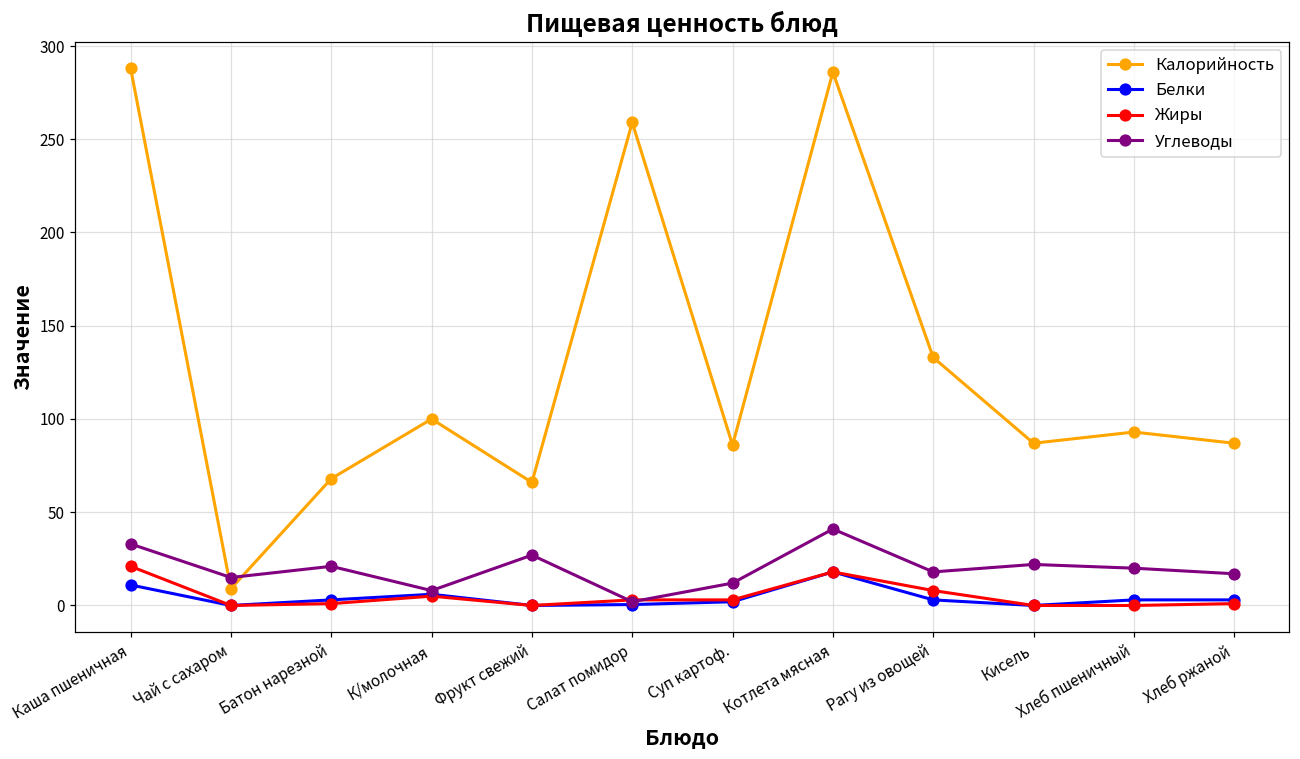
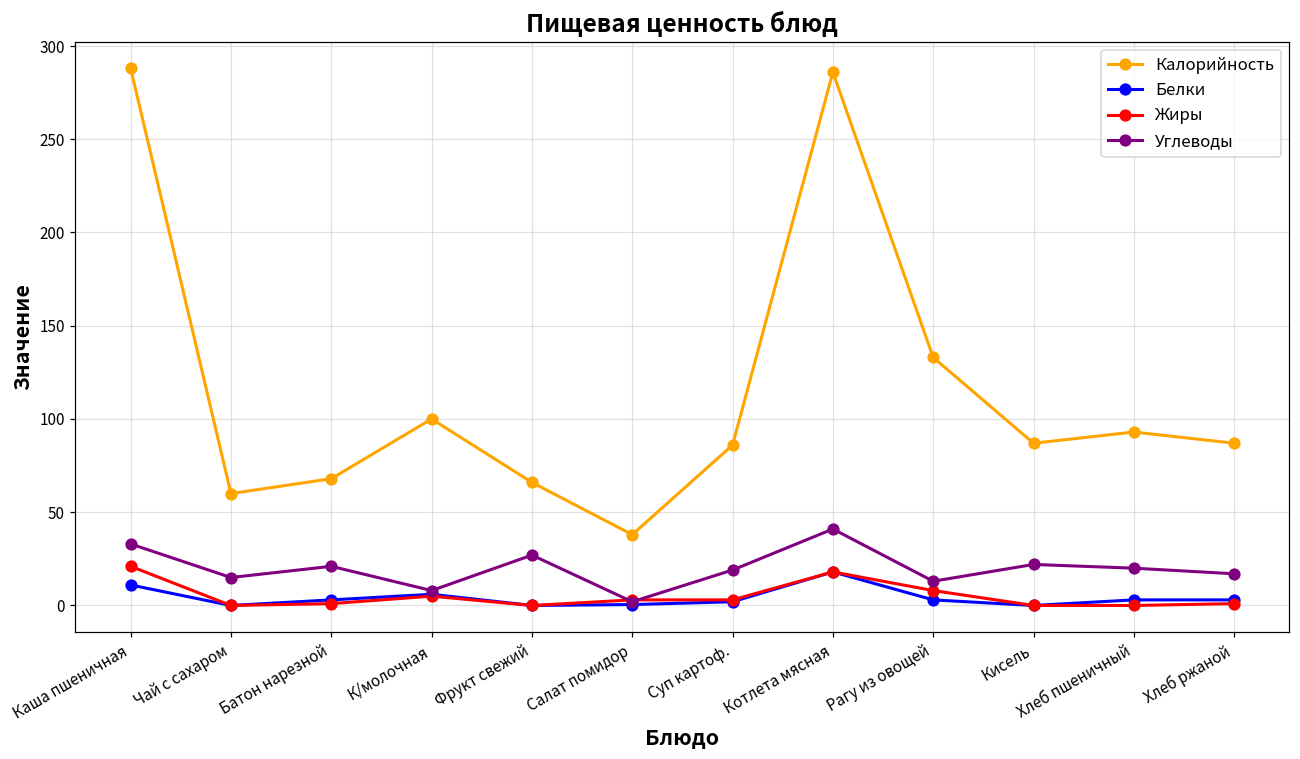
  {
    "Калорийность": {
      "Каша пшеничная": 288,
-     "Чай с сахаром": 9,
+     "Чай с сахаром": 60,
      "Батон нарезной": 68,
      "К/молочная": 100,
      "Фрукт свежий": 66,
-     "Салат помидор": 259,
+     "Салат помидор": 38,
      "Суп картоф.": 86,
      "Котлета мясная": 286,
      "Рагу из овощей": 133,
      "Кисель": 87,
      "Хлеб пшеничный": 93,
      "Хлеб ржаной": 87
    },
    "Белки": {
      "Каша пшеничная": 11,
      "Батон нарезной": 3,
      "Салат помидор": 1,
      "Рагу из овощей": 3,
      "Хлеб пшеничный": 3,
      "Хлеб ржаной": 3
    },
    "Жиры": {
      "Каша пшеничная": 21,
      "Батон нарезной": 1,
      "Рагу из овощей": 8,
      "Хлеб пшеничный": 0,
      "Хлеб ржаной": 1
    },
    "Углеводы": {
      "Каша пшеничная": 33,
      "Чай с сахаром": 15,
      "Батон нарезной": 21,
      "К/молочная": 8,
      "Фрукт свежий": 27,
-     "Суп картоф.": 12,
+     "Суп картоф.": 19,
      "Котлета мясная": 41,
-     "Рагу из овощей": 18,
+     "Рагу из овощей": 13,
      "Кисель": 22,
      "Хлеб пшеничный": 20,
      "Хлеб ржаной": 17
    }
  }
